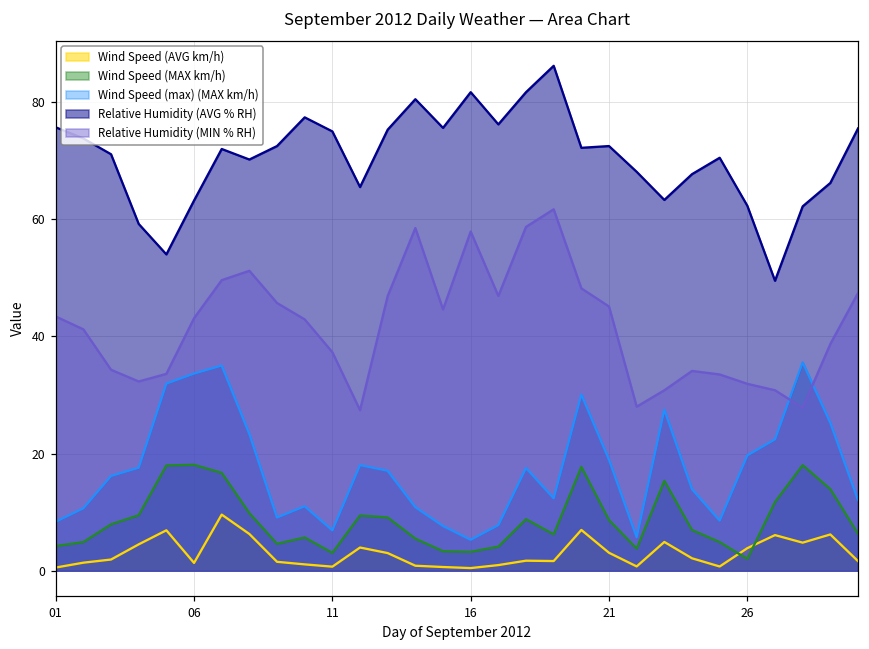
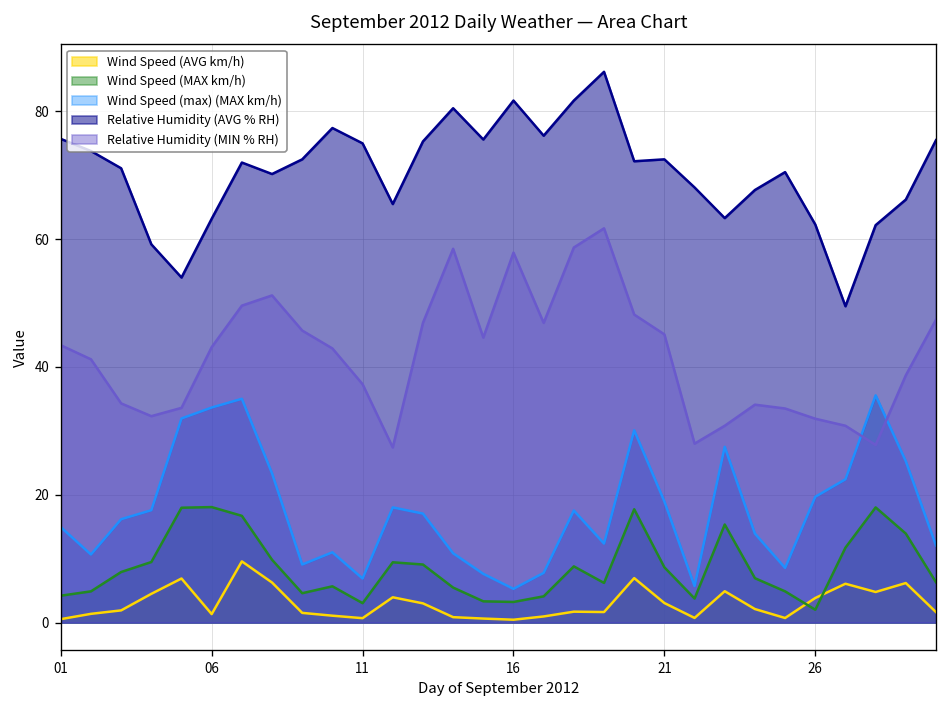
  {
    "Wind Speed (AVG km/h)": {
      "01": 1,
      "06": 1,
      "11": 1,
      "16": 0,
      "21": 3,
      "26": 4
    },
    "Wind Speed (MAX km/h)": {
      "01": 4,
      "06": 18,
      "11": 3,
      "16": 3,
      "21": 9,
      "26": 2
    },
    "Wind Speed (max) (MAX km/h)": {
-     "01": 8,
+     "01": 15,
      "06": 34,
      "11": 7,
      "16": 5,
      "21": 19,
      "26": 20
    },
    "Relative Humidity (AVG % RH)": {
      "01": 76,
      "06": 63,
      "11": 75,
      "16": 82,
      "21": 73,
      "26": 62
    },
    "Relative Humidity (MIN % RH)": {
      "01": 43,
      "06": 43,
      "11": 37,
      "16": 58,
      "21": 45,
      "26": 32
    }
  }
